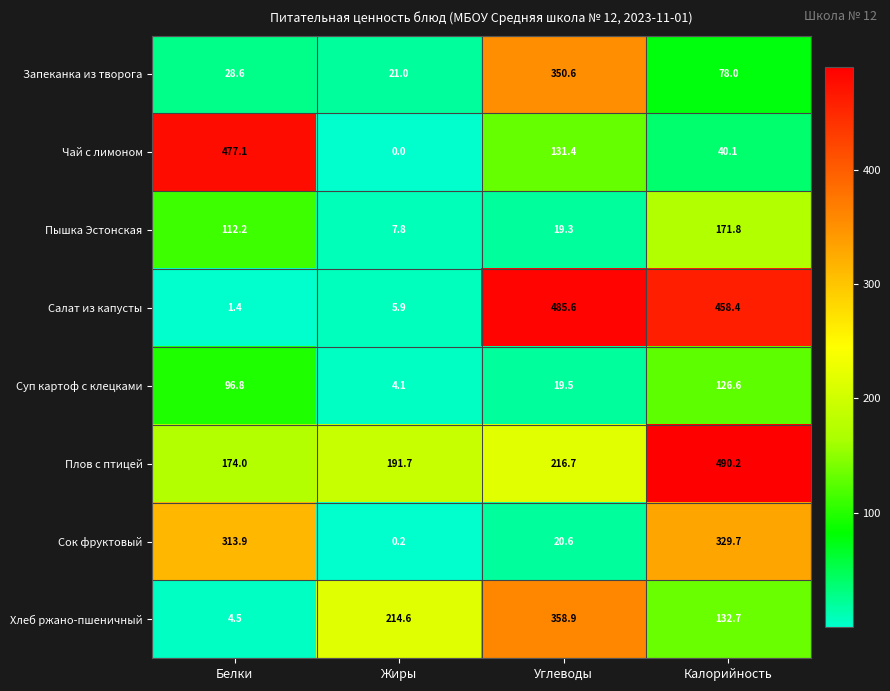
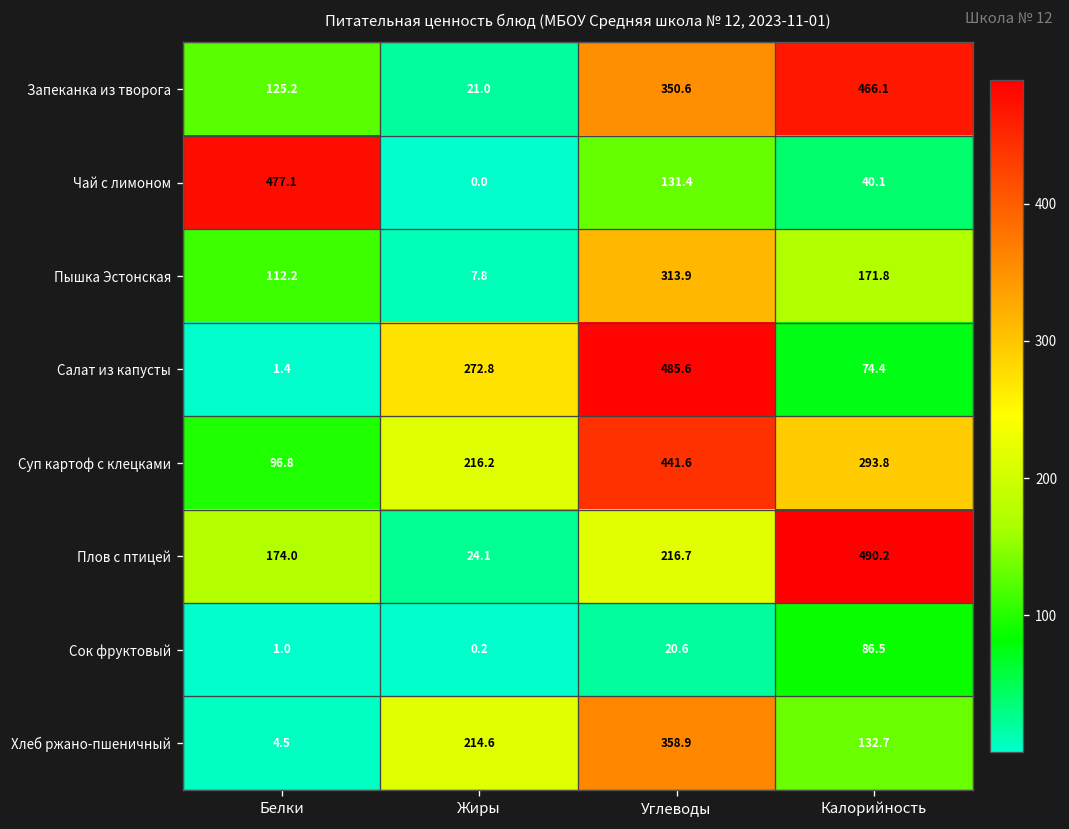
  {
    "Запеканка из творога": {
-     "Белки": 28.6,
+     "Белки": 125.2,
      "Жиры": 21.0,
      "Углеводы": 350.6,
-     "Калорийность": 78.0
+     "Калорийность": 466.1
    },
    "Чай с лимоном": {
      "Белки": 477.1,
      "Жиры": 0.0,
      "Углеводы": 131.4,
      "Калорийность": 40.1
    },
    "Пышка Эстонская": {
      "Белки": 112.2,
      "Жиры": 7.8,
-     "Углеводы": 19.3,
+     "Углеводы": 313.9,
      "Калорийность": 171.8
    },
    "Салат из капусты": {
      "Белки": 1.4,
-     "Жиры": 5.9,
+     "Жиры": 272.8,
      "Углеводы": 485.6,
-     "Калорийность": 458.4
+     "Калорийность": 74.4
    },
    "Суп картоф с клецками": {
      "Белки": 96.8,
-     "Жиры": 4.1,
-     "Углеводы": 19.5,
-     "Калорийность": 126.6
+     "Жиры": 216.2,
+     "Углеводы": 441.6,
+     "Калорийность": 293.8
    },
    "Плов с птицей": {
      "Белки": 174.0,
-     "Жиры": 191.7,
+     "Жиры": 24.1,
      "Углеводы": 216.7,
      "Калорийность": 490.2
    },
    "Сок фруктовый": {
-     "Белки": 313.9,
+     "Белки": 1.0,
      "Жиры": 0.2,
      "Углеводы": 20.6,
-     "Калорийность": 329.7
+     "Калорийность": 86.5
    },
    "Хлеб ржано-пшеничный": {
      "Белки": 4.5,
      "Жиры": 214.6,
      "Углеводы": 358.9,
      "Калорийность": 132.7
    }
  }
